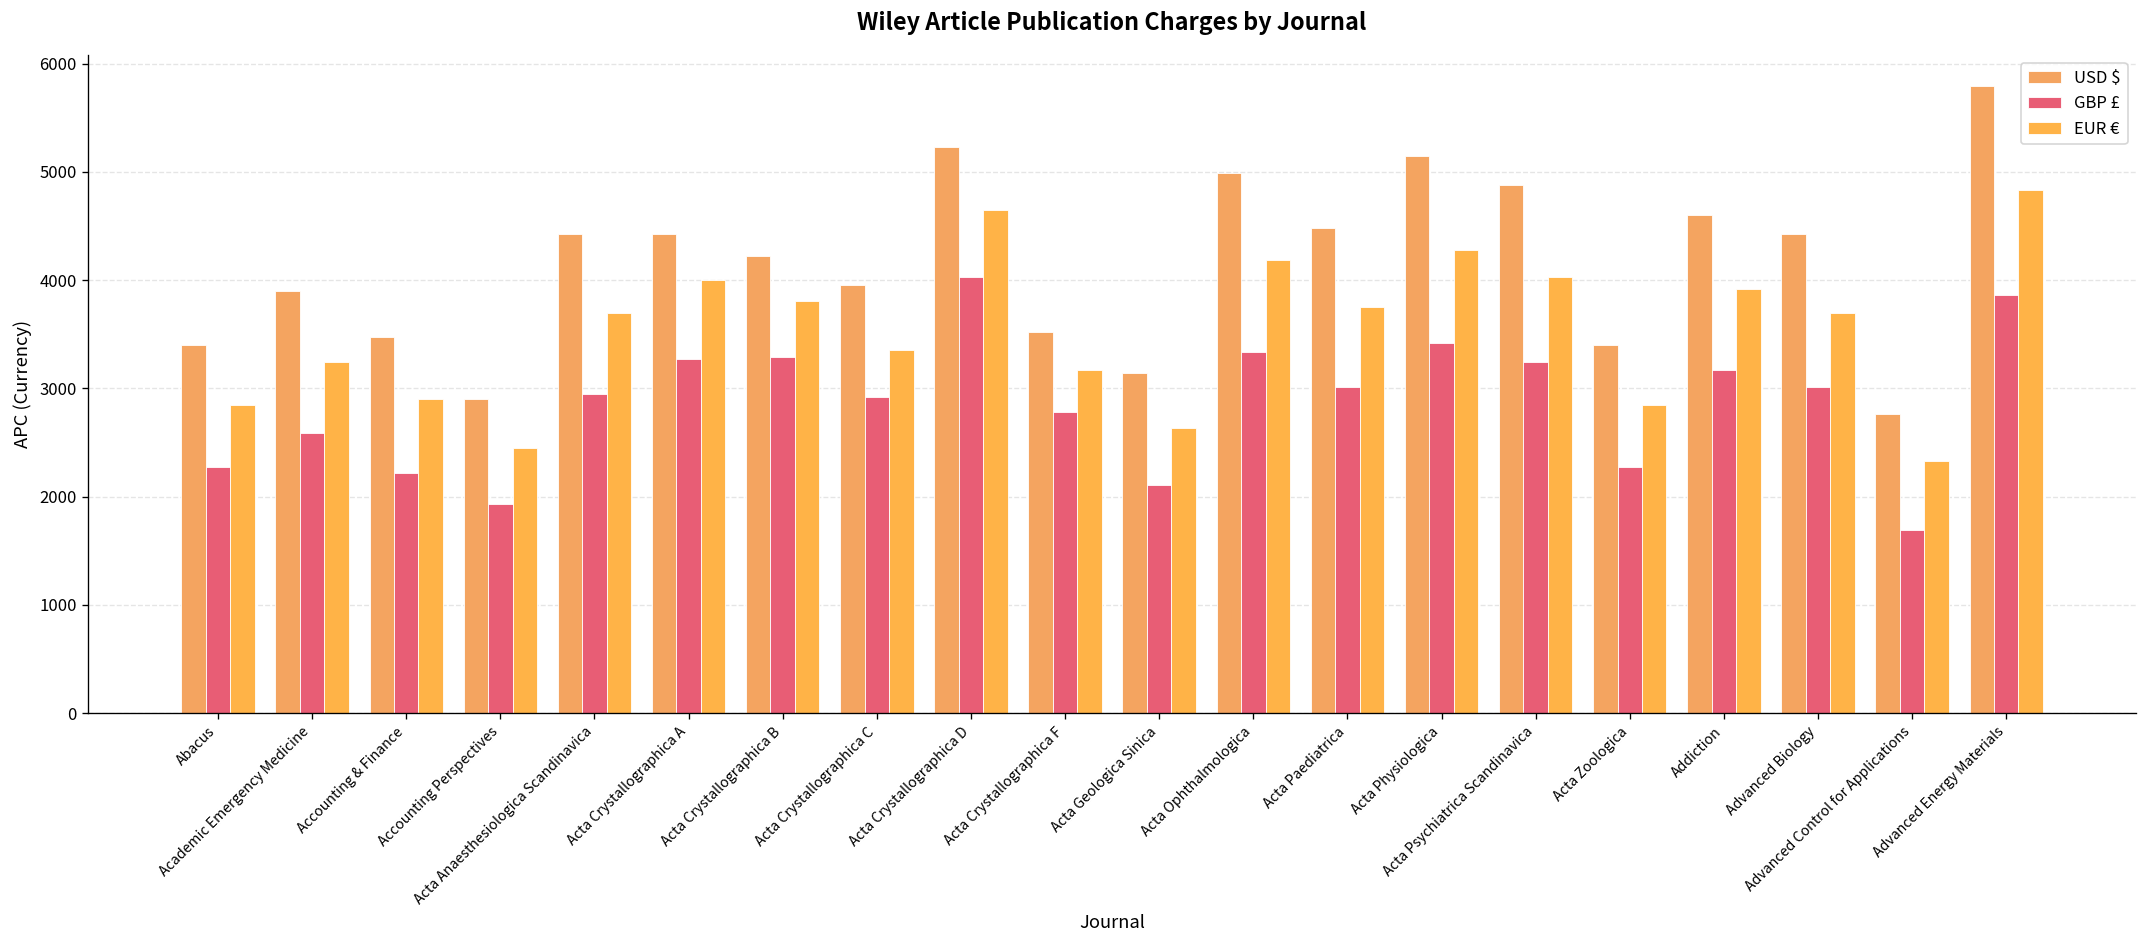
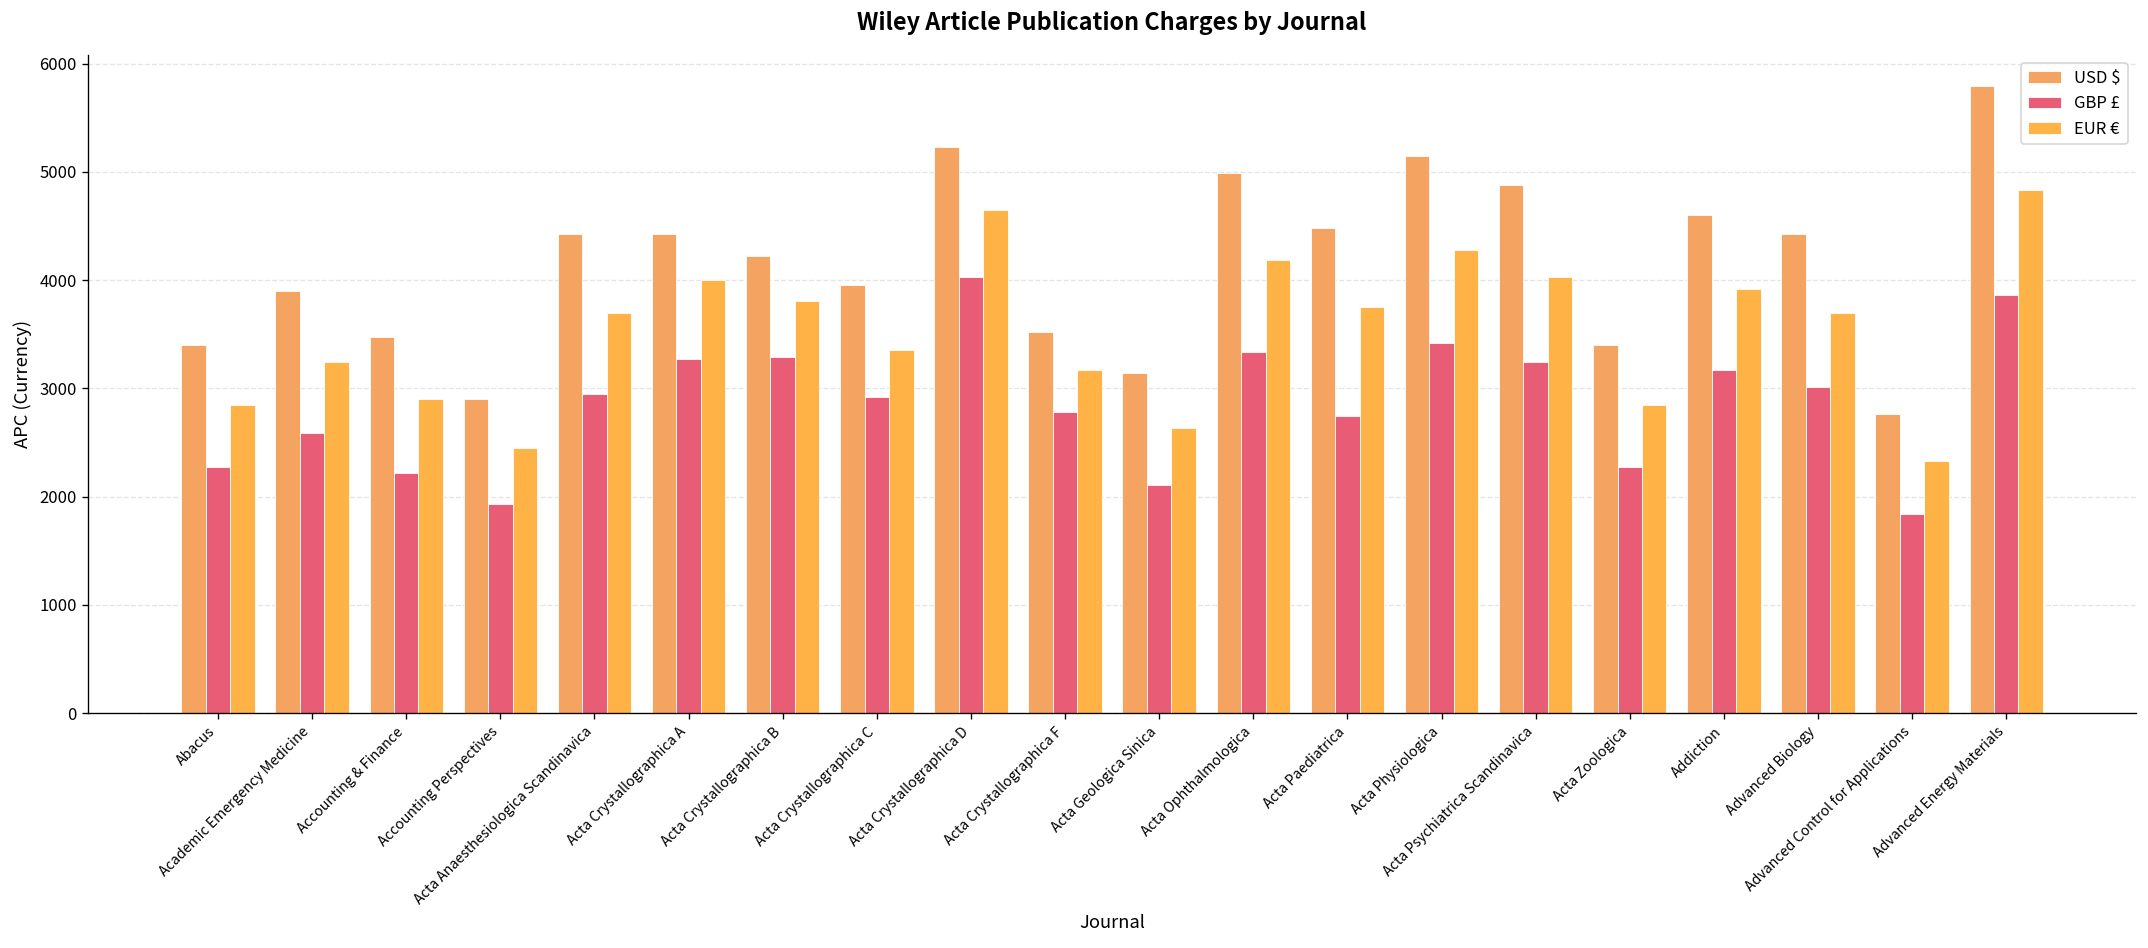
  {
    "GBP £": {
      "Abacus": 2300,
      "Academic Emergency Medicine": 2600,
      "Accounting & Finance": 2200,
      "Accounting Perspectives": 1900,
      "Acta Anaesthesiologica Scandinavica": 3000,
      "Acta Crystallographica A": 3300,
      "Acta Crystallographica B": 3300,
      "Acta Crystallographica C": 2900,
      "Acta Crystallographica D": 4000,
      "Acta Crystallographica F": 2800,
      "Acta Geologica Sinica": 2100,
      "Acta Ophthalmologica": 3300,
-     "Acta Paediatrica": 3000,
+     "Acta Paediatrica": 2700,
      "Acta Physiologica": 3400,
      "Acta Psychiatrica Scandinavica": 3200,
      "Acta Zoologica": 2300,
      "Addiction": 3200,
      "Advanced Biology": 3000,
-     "Advanced Control for Applications": 1700,
+     "Advanced Control for Applications": 1800,
      "Advanced Energy Materials": 3900
    }
  }
